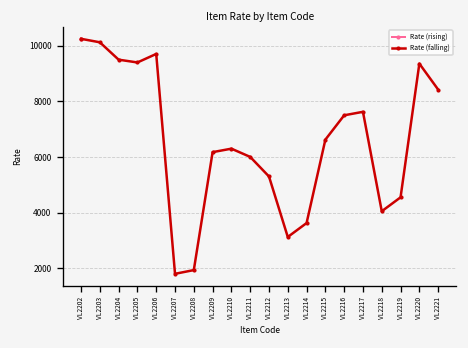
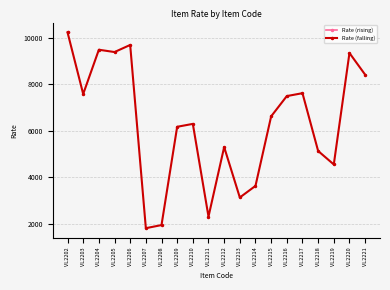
  {
    "Rate (falling)": {
-     "VL2203": 10100,
+     "VL2203": 7600,
      "VL2204": 9500,
      "VL2205": 9400,
      "VL2206": 9700,
      "VL2207": 1800,
      "VL2208": 1900,
      "VL2209": 6200,
      "VL2210": 6300,
-     "VL2211": 6000,
+     "VL2211": 2300,
      "VL2212": 5300,
      "VL2213": 3100,
      "VL2214": 3600,
      "VL2215": 6600,
      "VL2216": 7500,
      "VL2217": 7600,
-     "VL2218": 4100,
+     "VL2218": 5100,
      "VL2219": 4600,
      "VL2220": 9400,
      "VL2221": 8400
    }
  }
